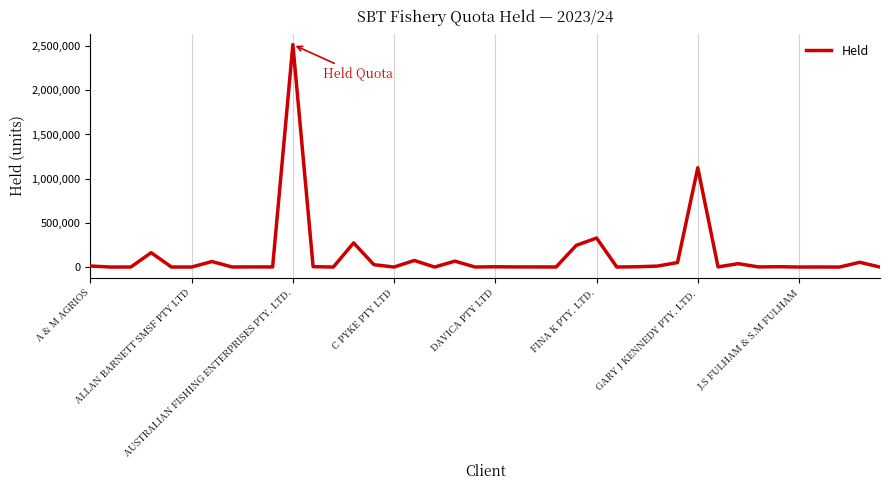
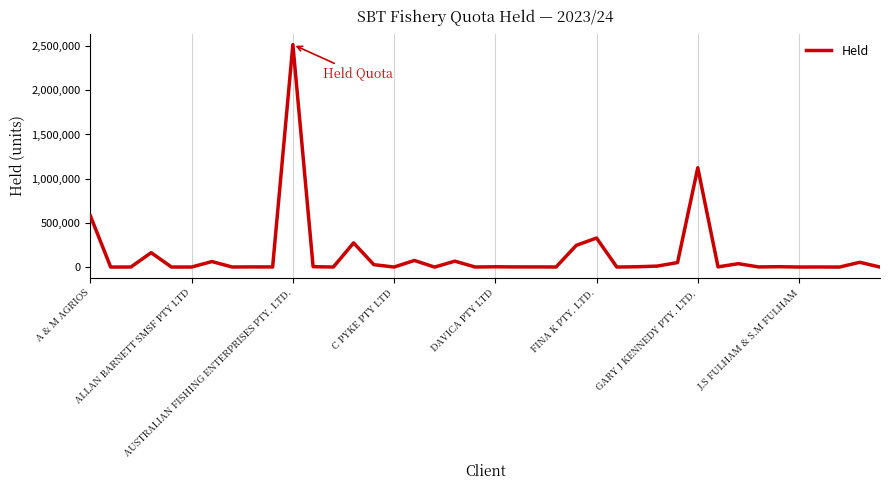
  {
-   "A & M AGRIOS": "0",
+   "A & M AGRIOS": "600,000",
    "ALLAN BARNETT SMSF PTY LTD": "0",
    "AUSTRALIAN FISHING ENTERPRISES PTY. LTD.": "2,500,000",
    "C PYKE PTY LTD": "0",
    "DAVICA PTY LTD": "0",
    "FINA K PTY. LTD.": "300,000",
    "GARY J KENNEDY PTY. LTD.": "1,100,000",
    "J.S FULHAM & S.M FULHAM": "0"
  }
